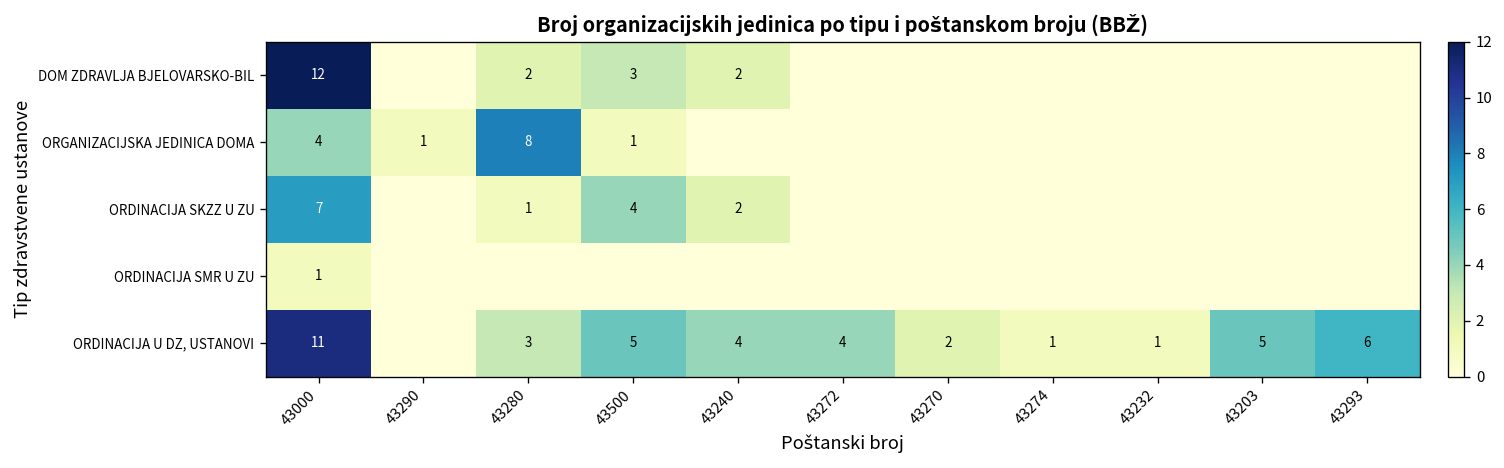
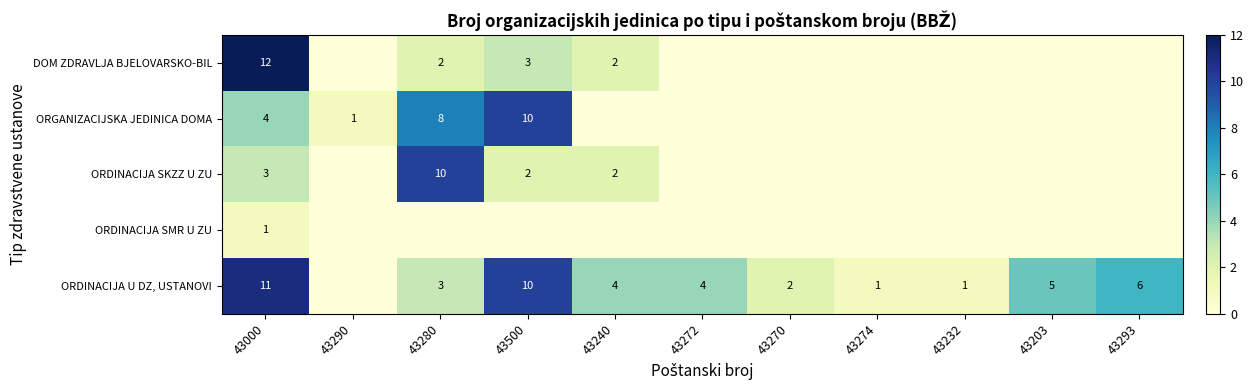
  {
    "DOM ZDRAVLJA BJELOVARSKO-BIL": {
      "43000": 12,
      "43280": 2,
      "43500": 3,
      "43240": 2
    },
    "ORGANIZACIJSKA JEDINICA DOMA": {
      "43000": 4,
      "43290": 1,
      "43280": 8,
-     "43500": 1
+     "43500": 10
    },
    "ORDINACIJA SKZZ U ZU": {
-     "43000": 7,
-     "43280": 1,
-     "43500": 4,
+     "43000": 3,
+     "43280": 10,
+     "43500": 2,
      "43240": 2
    },
    "ORDINACIJA SMR U ZU": {
      "43000": 1
    },
    "ORDINACIJA U DZ, USTANOVI": {
      "43000": 11,
      "43280": 3,
-     "43500": 5,
+     "43500": 10,
      "43240": 4,
      "43272": 4,
      "43270": 2,
      "43274": 1,
      "43232": 1,
      "43203": 5,
      "43293": 6
    }
  }
